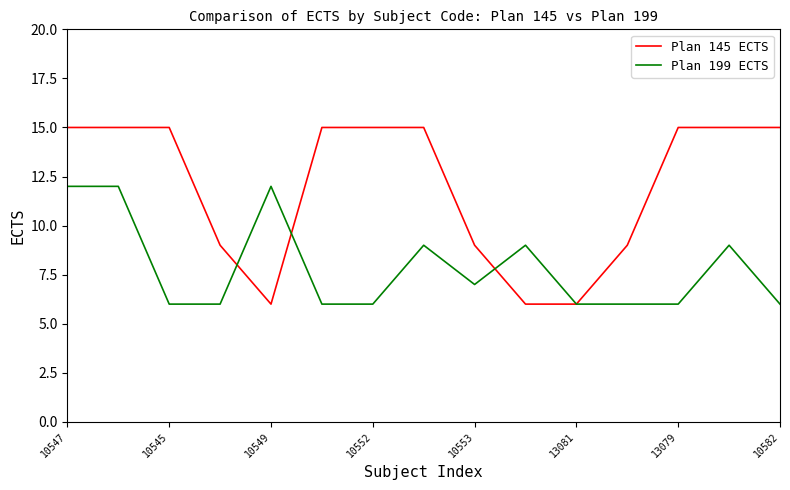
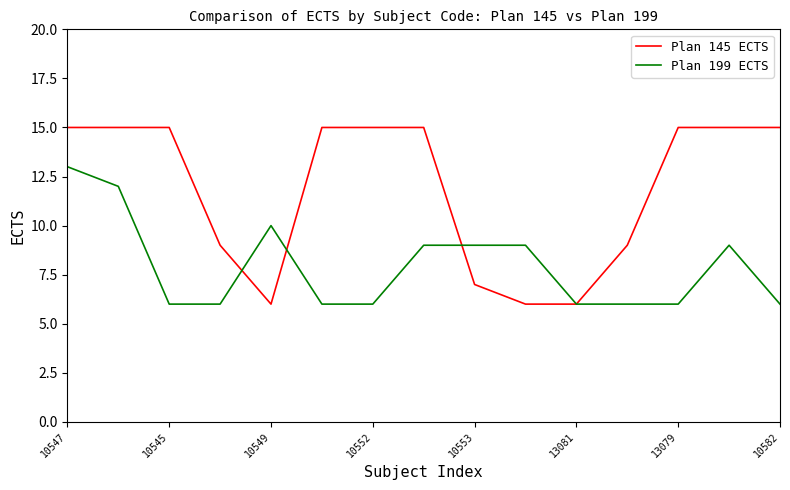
  {
    "Plan 145 ECTS": {
      "10547": 15,
      "10545": 15,
      "10549": 6,
      "10552": 15,
-     "10553": 9,
+     "10553": 7,
      "13079": 15,
      "10582": 15
    },
    "Plan 199 ECTS": {
-     "10547": 12,
+     "10547": 13,
      "10545": 6,
-     "10549": 12,
+     "10549": 10,
      "10552": 6,
-     "10553": 7,
+     "10553": 9,
      "13079": 6,
      "10582": 6
    }
  }
